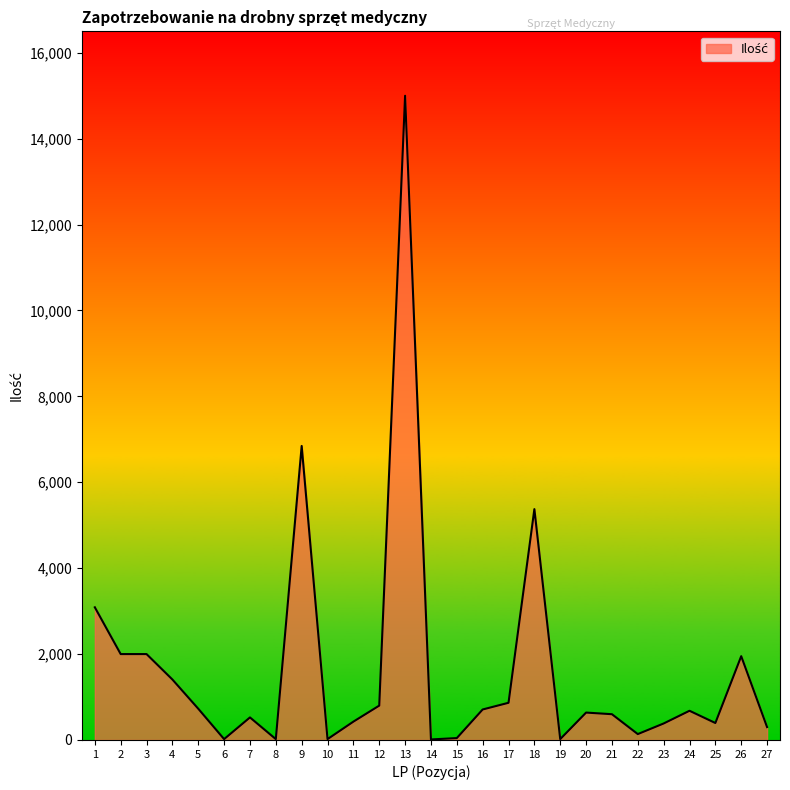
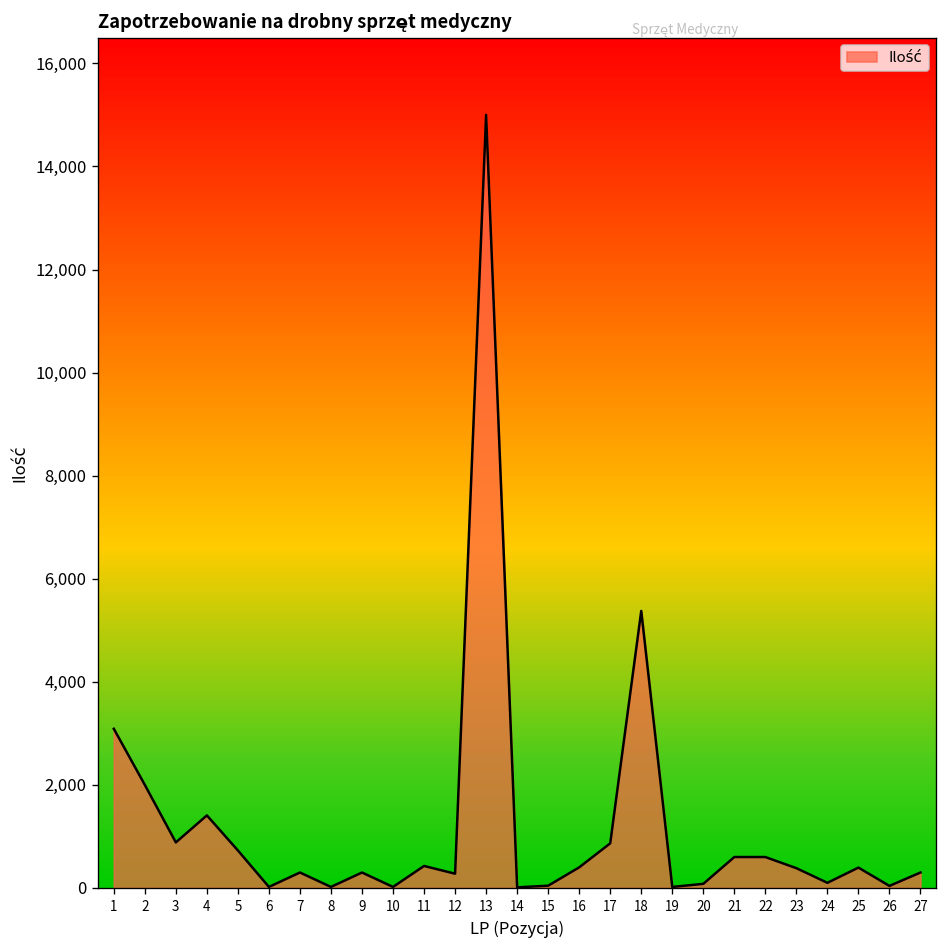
  {
    "1": "3,100",
    "2": "2,000",
-   "3": "2,000",
+   "3": "900",
    "4": "1,400",
    "5": "700",
    "6": "0",
-   "7": "500",
+   "7": "300",
    "8": "0",
-   "9": "6,800",
+   "9": "300",
    "10": "0",
    "11": "400",
-   "12": "800",
+   "12": "300",
    "13": "15,000",
    "14": "0",
    "15": "0",
-   "16": "700",
+   "16": "400",
    "17": "900",
    "18": "5,400",
    "19": "0",
-   "20": "600",
+   "20": "100",
    "21": "600",
-   "22": "100",
+   "22": "600",
    "23": "400",
-   "24": "700",
+   "24": "100",
    "25": "400",
-   "26": "2,000",
+   "26": "0",
    "27": "300"
  }
